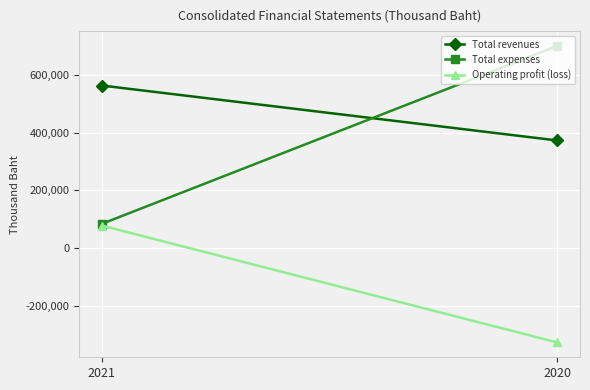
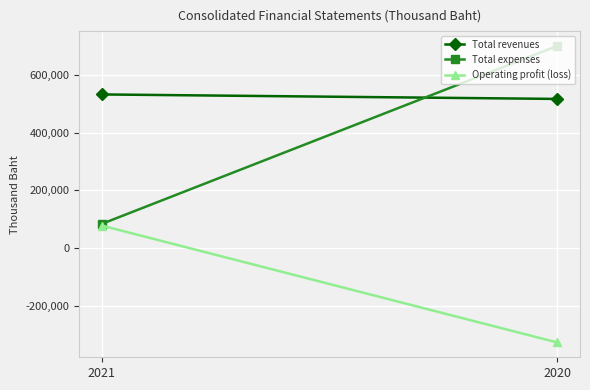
  {
    "Total revenues": {
-     "2021": "560,000",
-     "2020": "370,000"
+     "2021": "530,000",
+     "2020": "520,000"
    },
    "Operating profit (loss)": {
      "2020": "-330,000"
    }
  }
